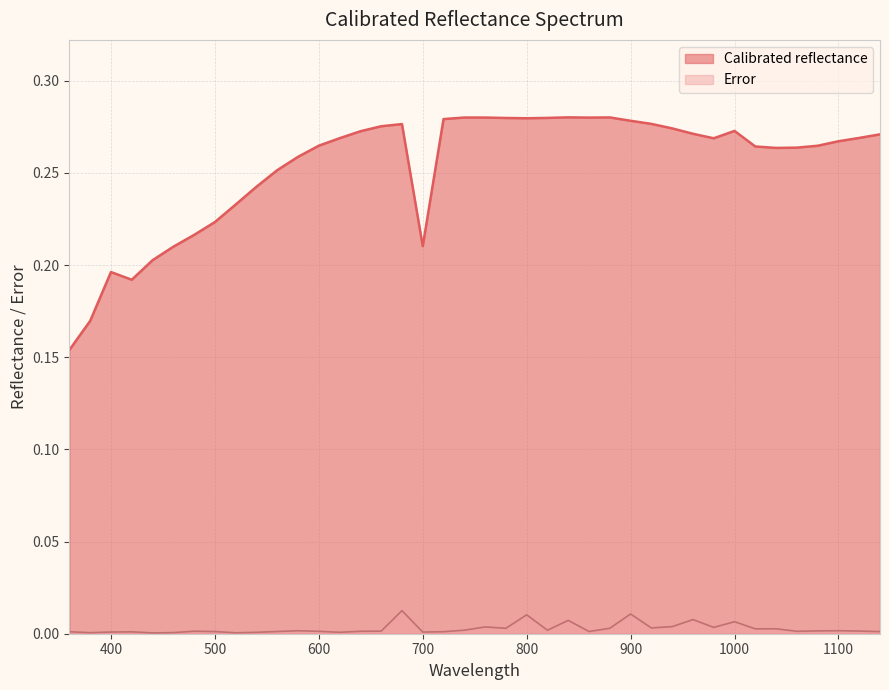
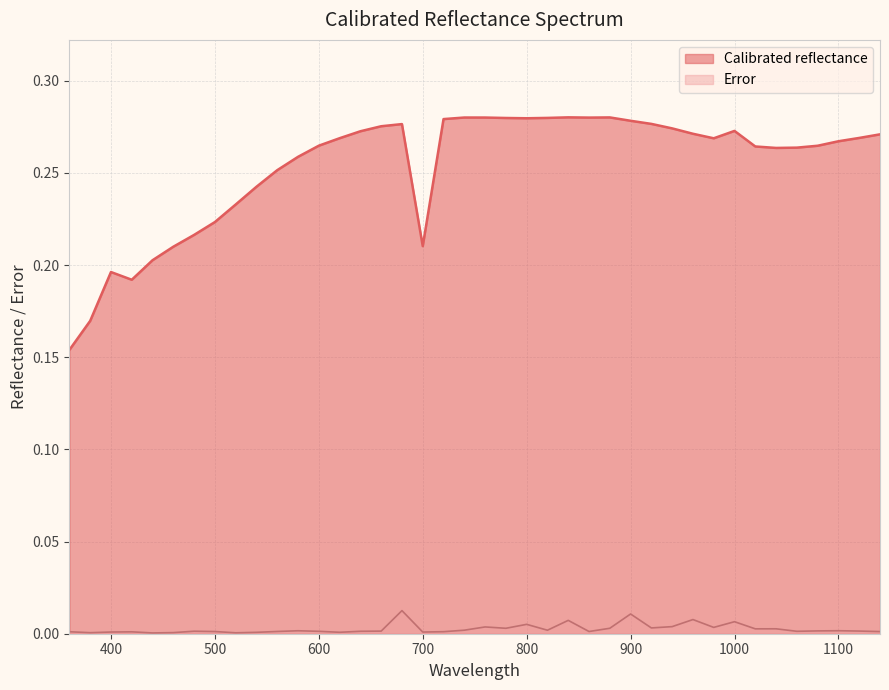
  {
    "Calibrated reflectance": {
      "400": 0.196,
      "500": 0.223,
      "600": 0.265,
      "700": 0.210,
      "800": 0.280,
      "900": 0.278,
      "1000": 0.273,
      "1100": 0.267
    },
    "Error": {
      "400": 0.001,
      "500": 0.001,
      "600": 0.001,
      "700": 0.001,
-     "800": 0.010,
+     "800": 0.005,
      "900": 0.011,
      "1000": 0.007,
      "1100": 0.002
    }
  }
